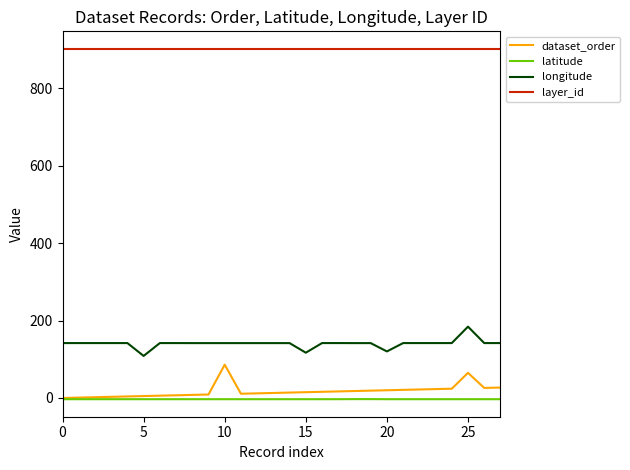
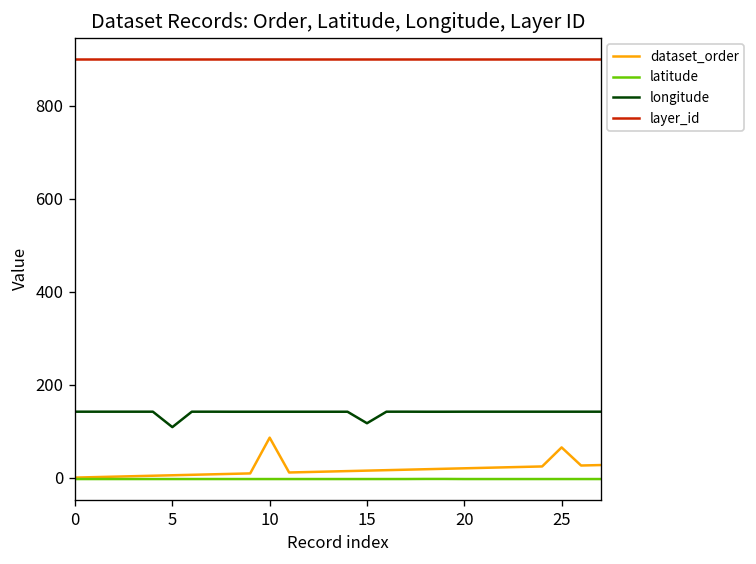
  {
    "dataset_order": {
      "5": 10,
      "10": 90,
      "15": 20,
      "20": 20,
      "25": 70
    },
    "latitude": {
      "5": 0,
      "10": 0,
      "15": 0,
      "20": 0,
      "25": 0
    },
    "longitude": {
      "0": 140,
      "5": 110,
      "10": 140,
      "15": 120,
-     "20": 120,
-     "25": 180
+     "20": 140,
+     "25": 140
    },
    "layer_id": {
      "0": 900,
      "5": 900,
      "10": 900,
      "15": 900,
      "20": 900,
      "25": 900
    }
  }
